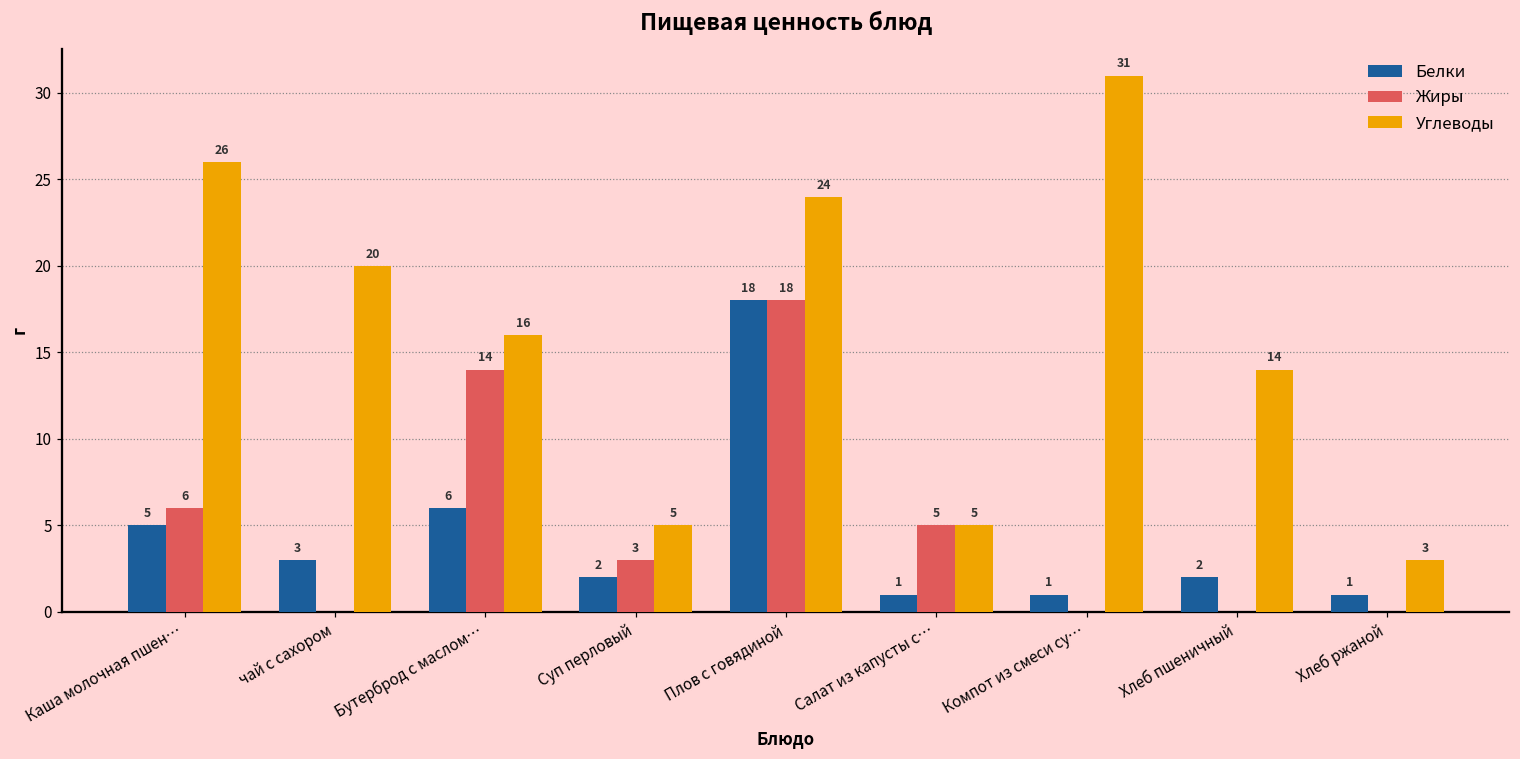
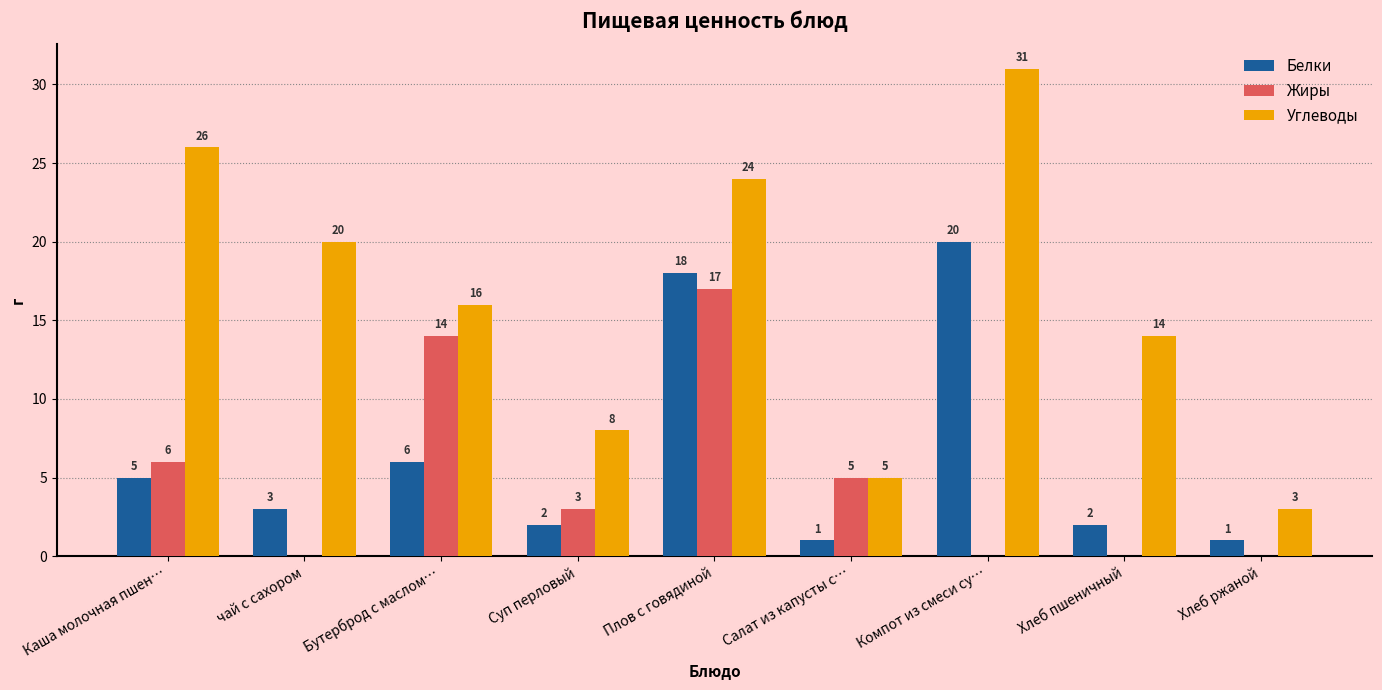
  {
    "Белки": {
      "Каша молочная пшен…": 5,
      "чай с сахором": 3,
      "Бутерброд с маслом…": 6,
      "Суп перловый": 2,
      "Плов с говядиной": 18,
      "Салат из капусты с…": 1,
-     "Компот из смеси су…": 1,
+     "Компот из смеси су…": 20,
      "Хлеб пшеничный": 2,
      "Хлеб ржаной": 1
    },
    "Жиры": {
      "Каша молочная пшен…": 6,
      "Бутерброд с маслом…": 14,
      "Суп перловый": 3,
-     "Плов с говядиной": 18,
+     "Плов с говядиной": 17,
      "Салат из капусты с…": 5
    },
    "Углеводы": {
      "Каша молочная пшен…": 26,
      "чай с сахором": 20,
      "Бутерброд с маслом…": 16,
-     "Суп перловый": 5,
+     "Суп перловый": 8,
      "Плов с говядиной": 24,
      "Салат из капусты с…": 5,
      "Компот из смеси су…": 31,
      "Хлеб пшеничный": 14,
      "Хлеб ржаной": 3
    }
  }
